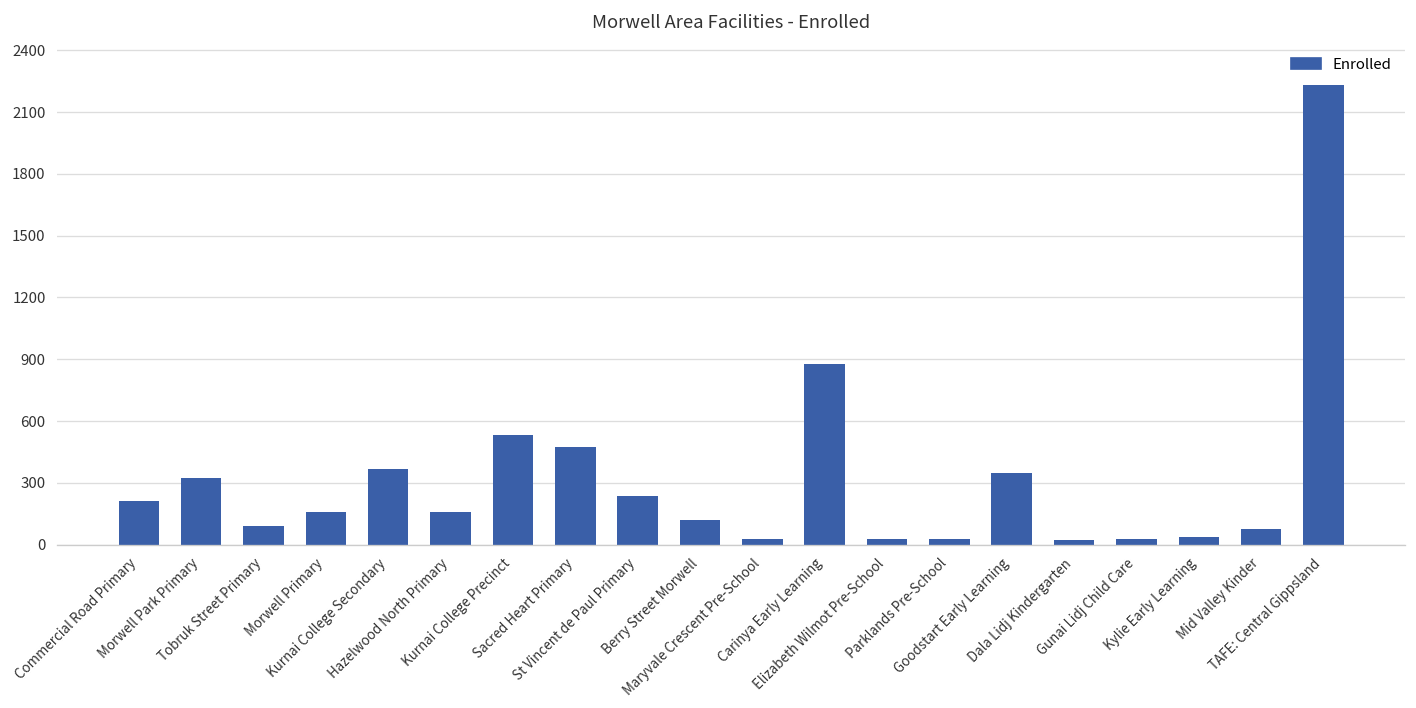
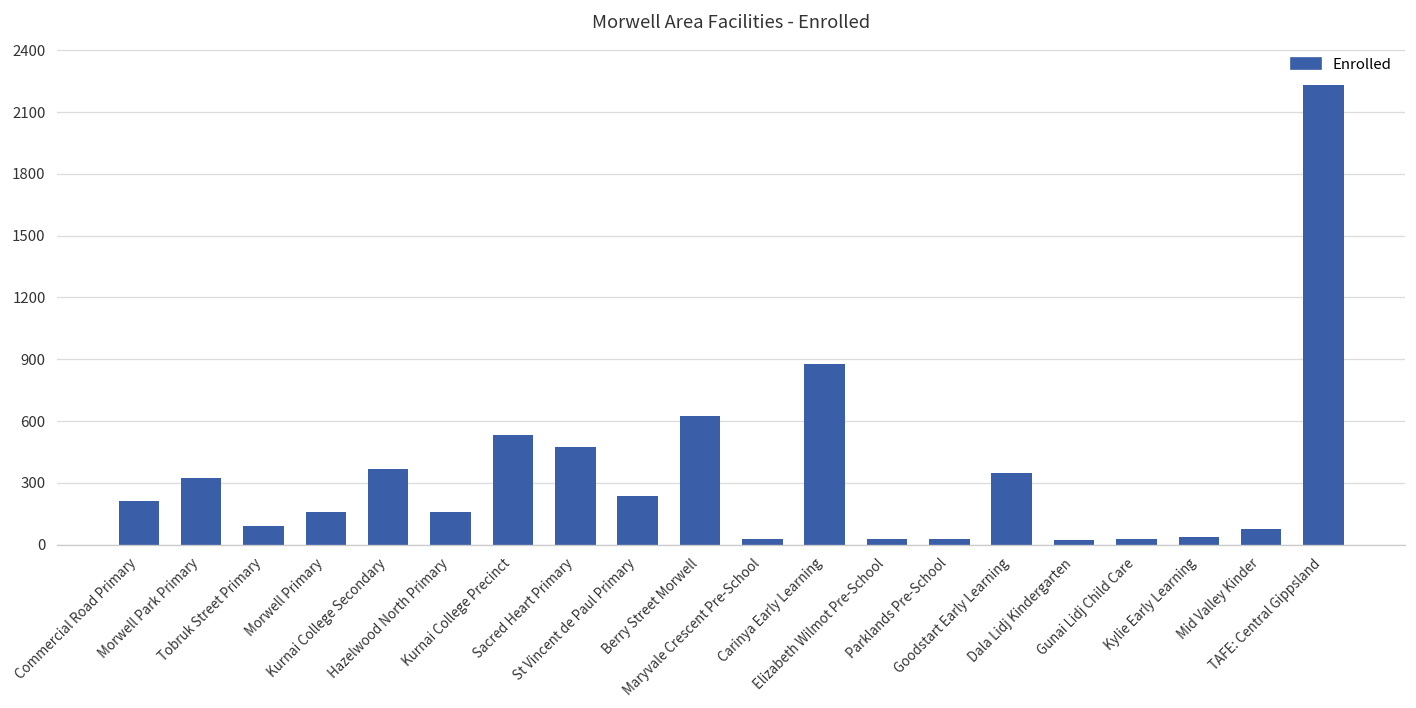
  {
    "Commercial Road Primary": 210,
    "Morwell Park Primary": 320,
    "Tobruk Street Primary": 90,
    "Morwell Primary": 160,
    "Kurnai College Secondary": 370,
    "Hazelwood North Primary": 160,
    "Kurnai College Precinct": 540,
    "Sacred Heart Primary": 480,
    "St Vincent de Paul Primary": 240,
-   "Berry Street Morwell": 120,
+   "Berry Street Morwell": 630,
    "Maryvale Crescent Pre-School": 30,
    "Carinya Early Learning": 880,
    "Elizabeth Wilmot Pre-School": 30,
    "Parklands Pre-School": 30,
    "Goodstart Early Learning": 350,
    "Dala Lidj Kindergarten": 30,
    "Gunai Lidj Child Care": 30,
    "Kylie Early Learning": 40,
    "Mid Valley Kinder": 80,
    "TAFE: Central Gippsland": 2230
  }
